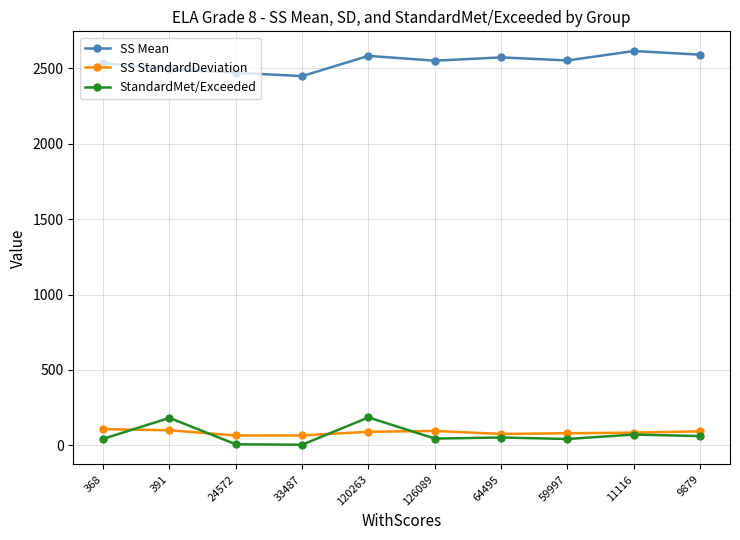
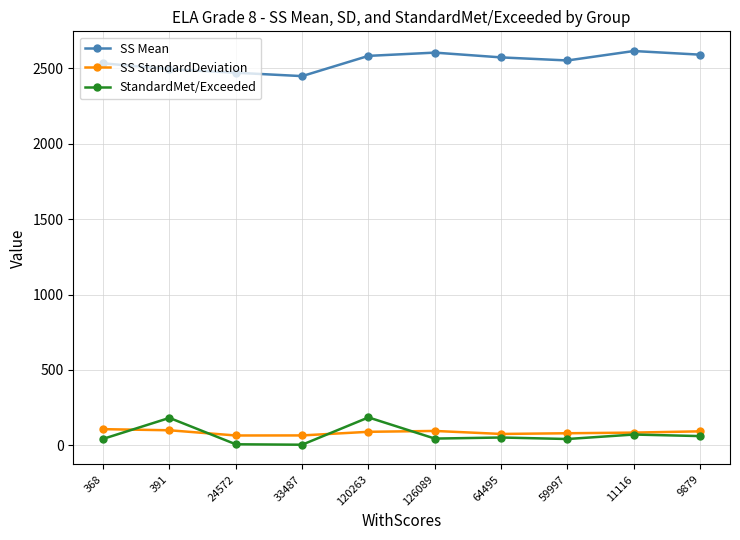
  {
    "SS Mean": {
      "33487": 2450,
      "120263": 2580,
-     "126089": 2550,
+     "126089": 2600,
      "64495": 2570,
      "59997": 2550,
      "11116": 2610,
      "9879": 2590
    },
    "SS StandardDeviation": {
      "368": 110,
      "391": 100,
      "24572": 70,
      "33487": 70,
      "120263": 90,
      "126089": 100,
      "64495": 80,
      "59997": 80,
      "9879": 90
    },
    "StandardMet/Exceeded": {
      "368": 40,
      "391": 180,
      "24572": 10,
      "33487": 0,
      "120263": 190,
      "126089": 50,
      "64495": 50,
      "59997": 40,
      "9879": 60
    }
  }
